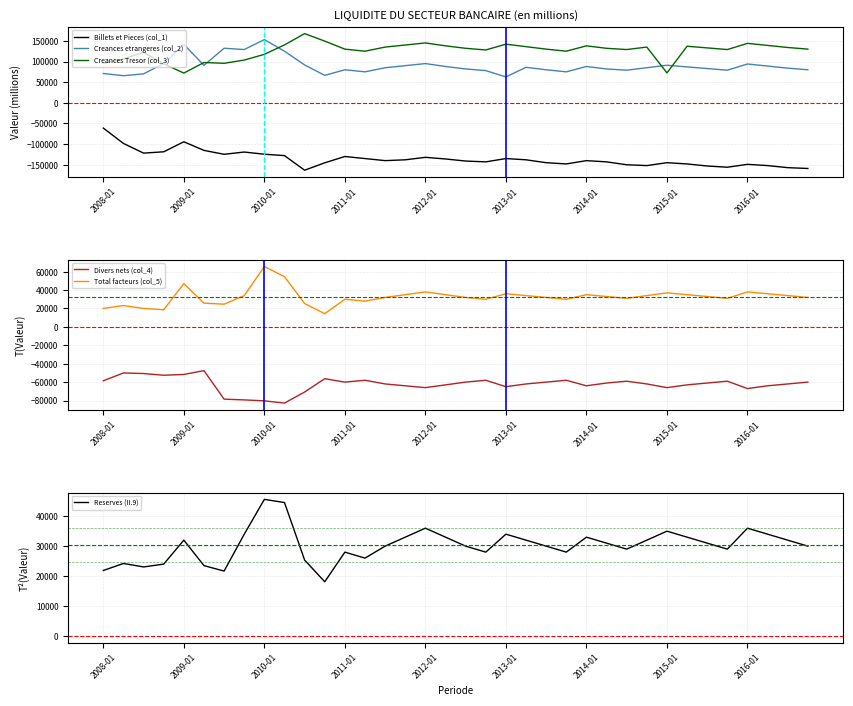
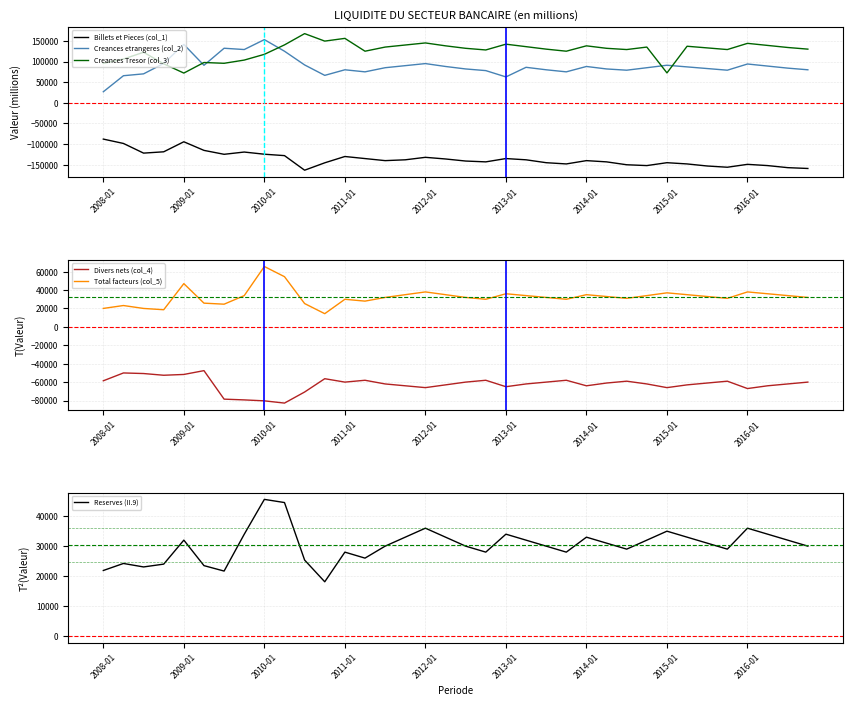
  {
    "LIQUIDITE DU SECTEUR BANCAIRE (en millions)": {
      "Billets et Pieces (col_1)": {
-       "2008-01": -60000,
+       "2008-01": -90000,
        "2009-01": -90000,
        "2010-01": -120000,
        "2011-01": -130000,
        "2012-01": -130000,
        "2013-01": -140000,
        "2014-01": -140000,
        "2015-01": -150000,
        "2016-01": -150000
      },
      "Creances etrangeres (col_2)": {
-       "2008-01": 70000,
+       "2008-01": 30000,
        "2010-01": 150000,
        "2011-01": 80000,
        "2012-01": 100000,
        "2013-01": 60000,
        "2014-01": 90000,
        "2015-01": 90000,
        "2016-01": 90000
      },
      "Creances Tresor (col_3)": {
        "2009-01": 70000,
        "2010-01": 120000,
-       "2011-01": 130000,
+       "2011-01": 160000,
        "2012-01": 150000,
        "2013-01": 140000,
        "2014-01": 140000,
        "2015-01": 70000,
        "2016-01": 140000
      }
    }
  }
